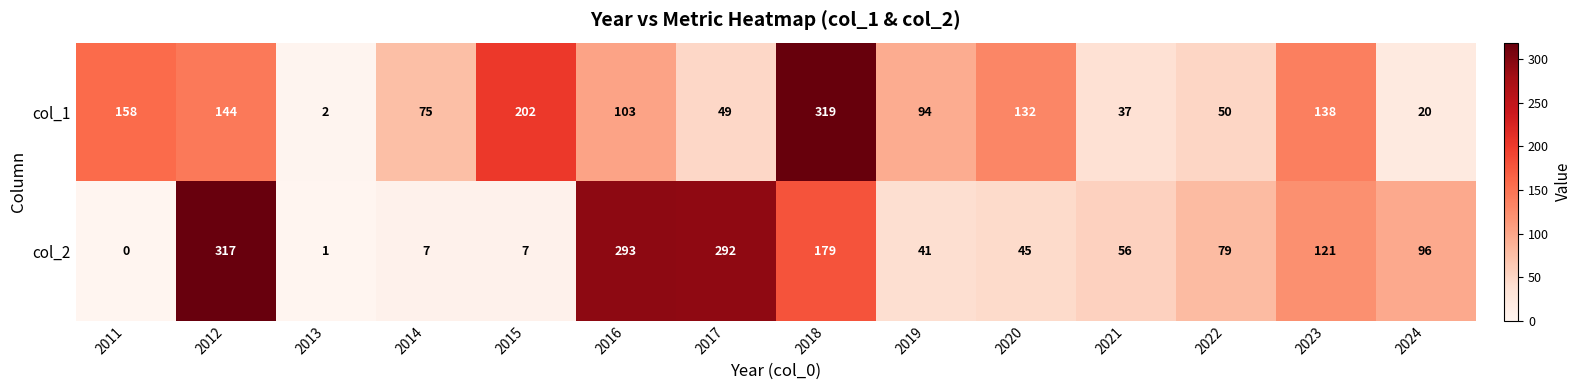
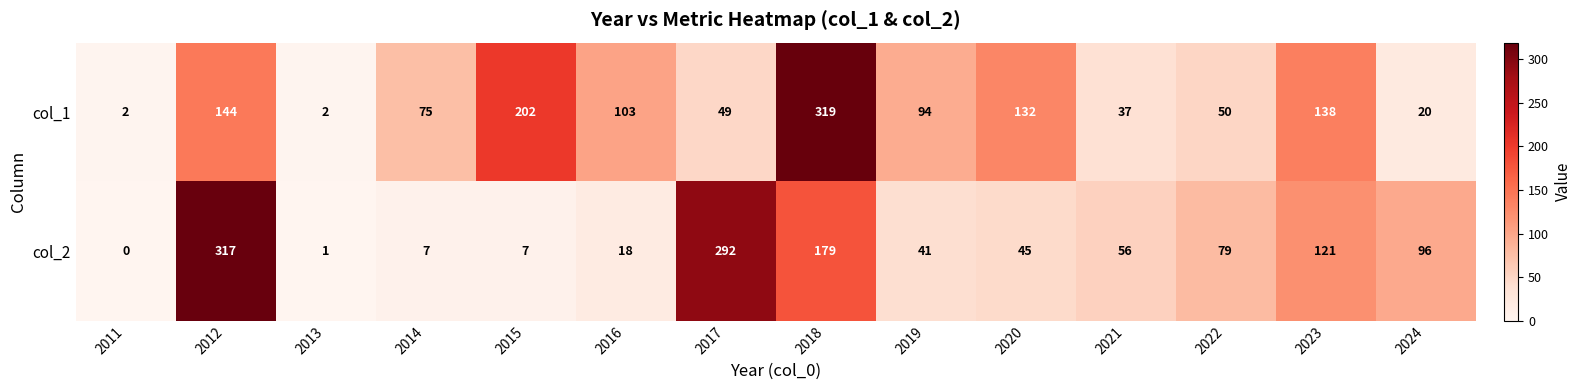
  {
    "col_1": {
-     "2011": 158,
+     "2011": 2,
      "2012": 144,
      "2013": 2,
      "2014": 75,
      "2015": 202,
      "2016": 103,
      "2017": 49,
      "2018": 319,
      "2019": 94,
      "2020": 132,
      "2021": 37,
      "2022": 50,
      "2023": 138,
      "2024": 20
    },
    "col_2": {
      "2011": 0,
      "2012": 317,
      "2013": 1,
      "2014": 7,
      "2015": 7,
-     "2016": 293,
+     "2016": 18,
      "2017": 292,
      "2018": 179,
      "2019": 41,
      "2020": 45,
      "2021": 56,
      "2022": 79,
      "2023": 121,
      "2024": 96
    }
  }
